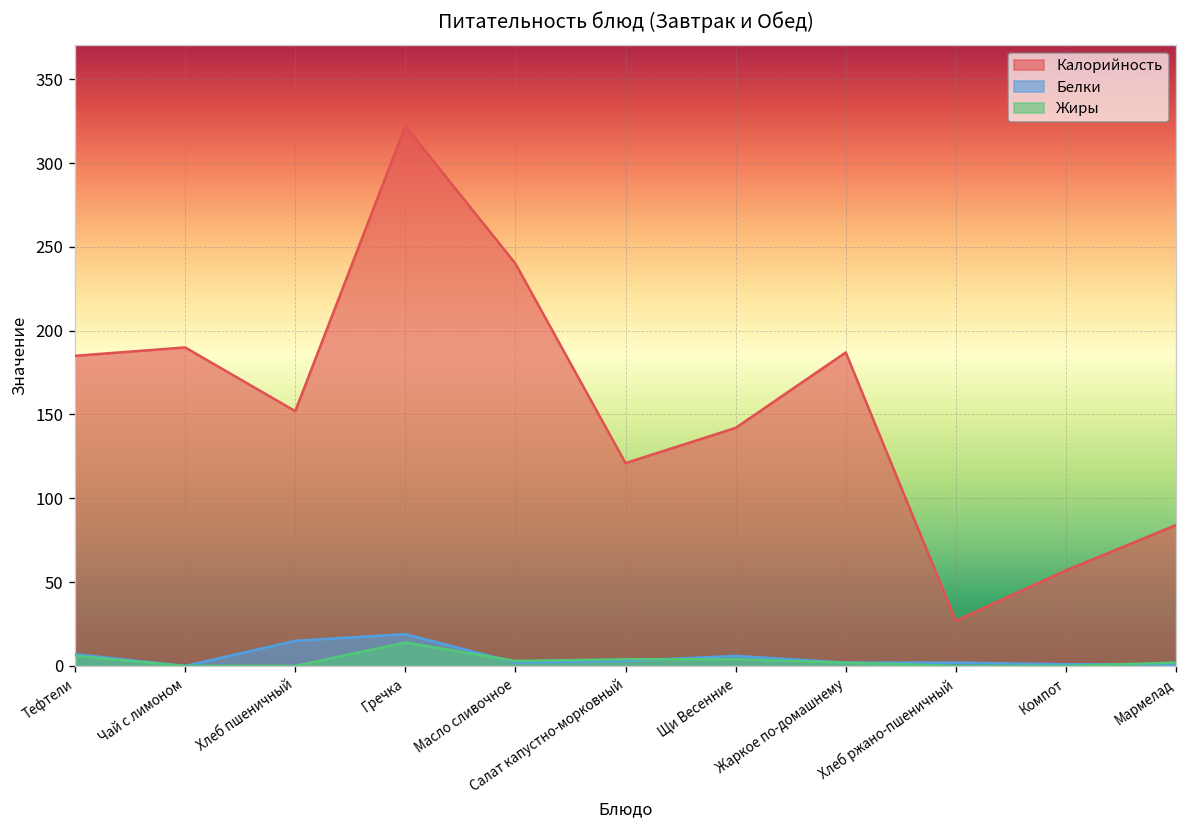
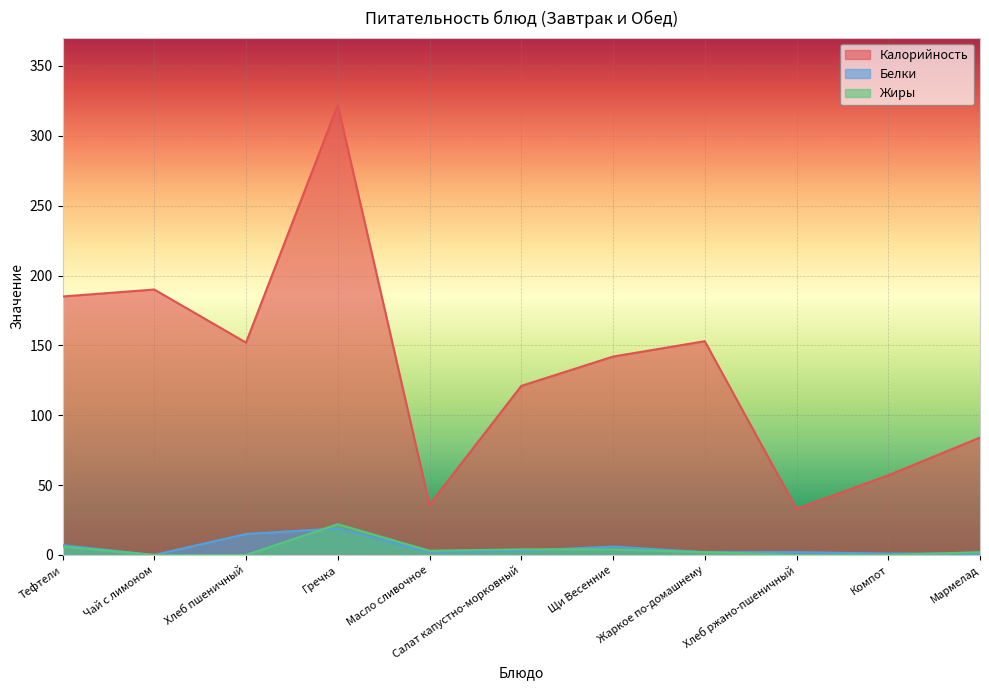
  {
    "Калорийность": {
      "Тефтели": 185,
      "Чай с лимоном": 190,
      "Хлеб пшеничный": 152,
      "Гречка": 322,
-     "Масло сливочное": 240,
+     "Масло сливочное": 36,
      "Салат капустно-морковный": 121,
      "Щи Весенние": 142,
-     "Жаркое по-домашнему": 187,
-     "Хлеб ржано-пшеничный": 27,
+     "Жаркое по-домашнему": 153,
+     "Хлеб ржано-пшеничный": 33,
      "Компот": 57,
      "Мармелад": 84
    },
    "Белки": {
      "Хлеб пшеничный": 15,
      "Гречка": 19,
      "Щи Весенние": 6,
      "Хлеб ржано-пшеничный": 2
    },
    "Жиры": {
      "Хлеб пшеничный": 0,
-     "Гречка": 14,
+     "Гречка": 22,
      "Щи Весенние": 4,
      "Хлеб ржано-пшеничный": 0
    }
  }
